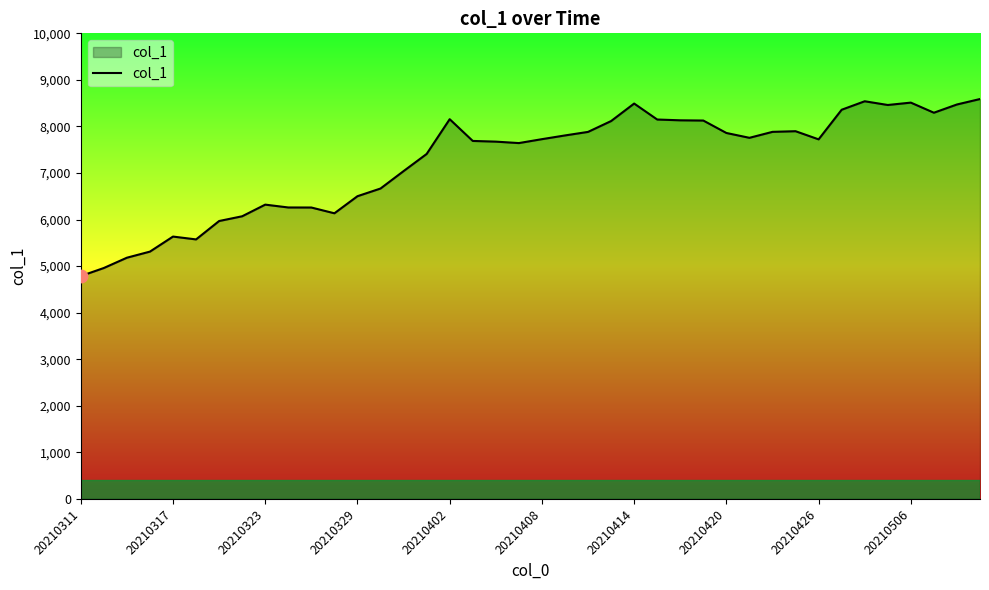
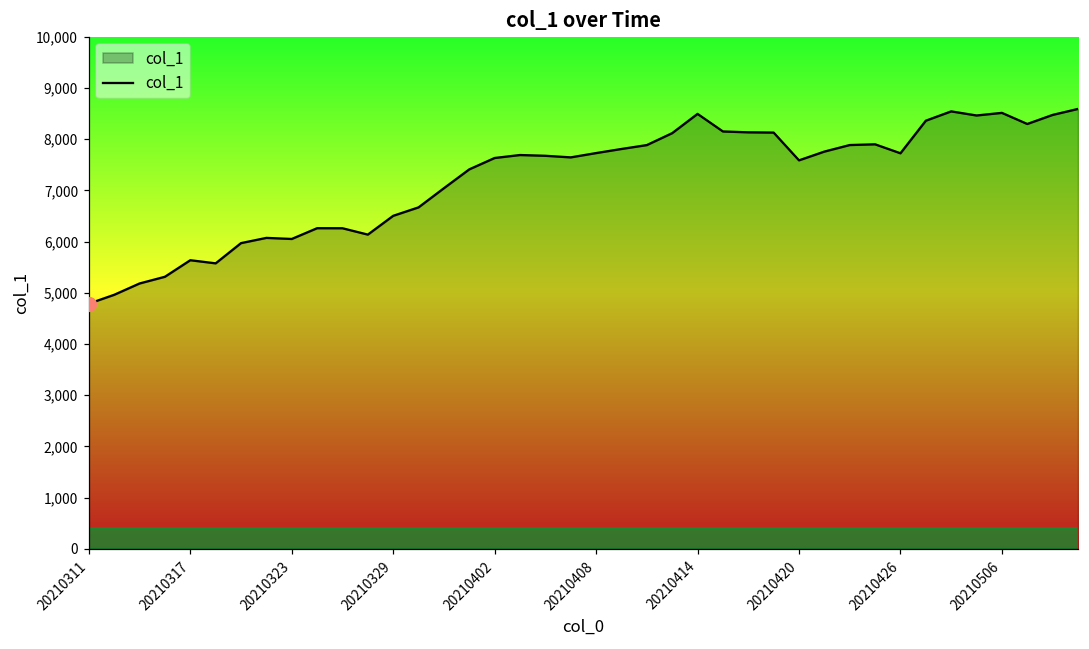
  {
    "col_1": {
      "20210317": "5,600",
-     "20210323": "6,300",
+     "20210323": "6,100",
      "20210329": "6,500",
-     "20210402": "8,200",
+     "20210402": "7,600",
      "20210408": "7,700",
      "20210414": "8,500",
-     "20210420": "7,900",
+     "20210420": "7,600",
      "20210426": "7,700",
      "20210506": "8,500"
    }
  }
